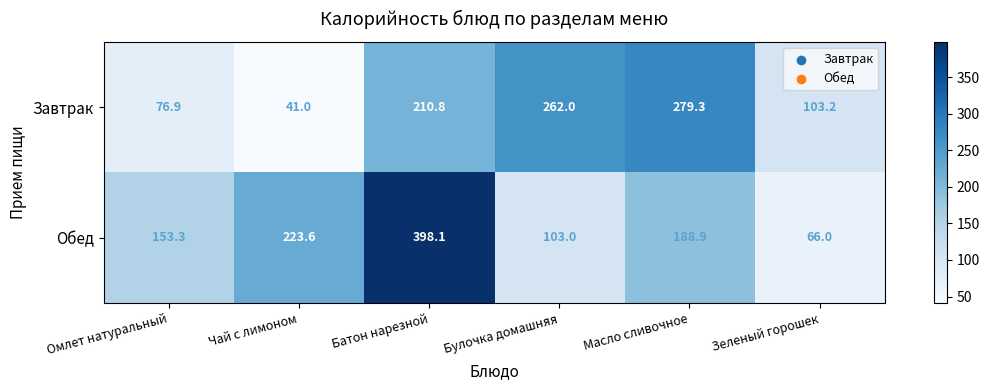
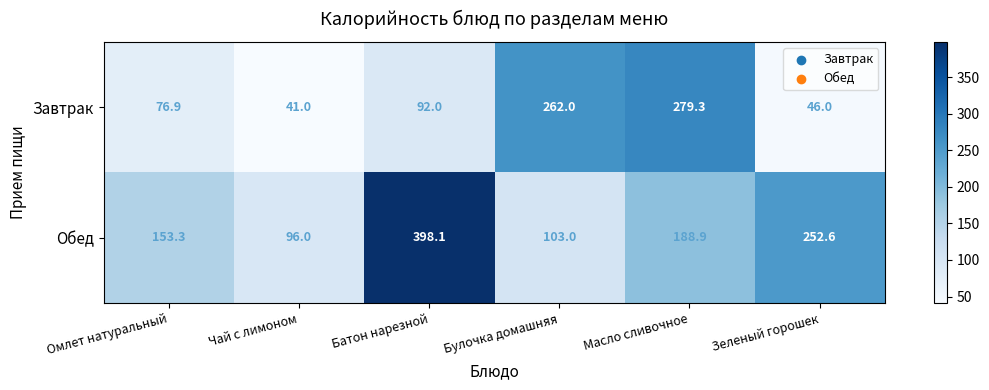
  {
    "Завтрак": {
      "Омлет натуральный": 76.9,
      "Чай с лимоном": 41.0,
-     "Батон нарезной": 210.8,
+     "Батон нарезной": 92.0,
      "Булочка домашняя": 262.0,
      "Масло сливочное": 279.3,
-     "Зеленый горошек": 103.2
+     "Зеленый горошек": 46.0
    },
    "Обед": {
      "Омлет натуральный": 153.3,
-     "Чай с лимоном": 223.6,
+     "Чай с лимоном": 96.0,
      "Батон нарезной": 398.1,
      "Булочка домашняя": 103.0,
      "Масло сливочное": 188.9,
-     "Зеленый горошек": 66.0
+     "Зеленый горошек": 252.6
    }
  }
